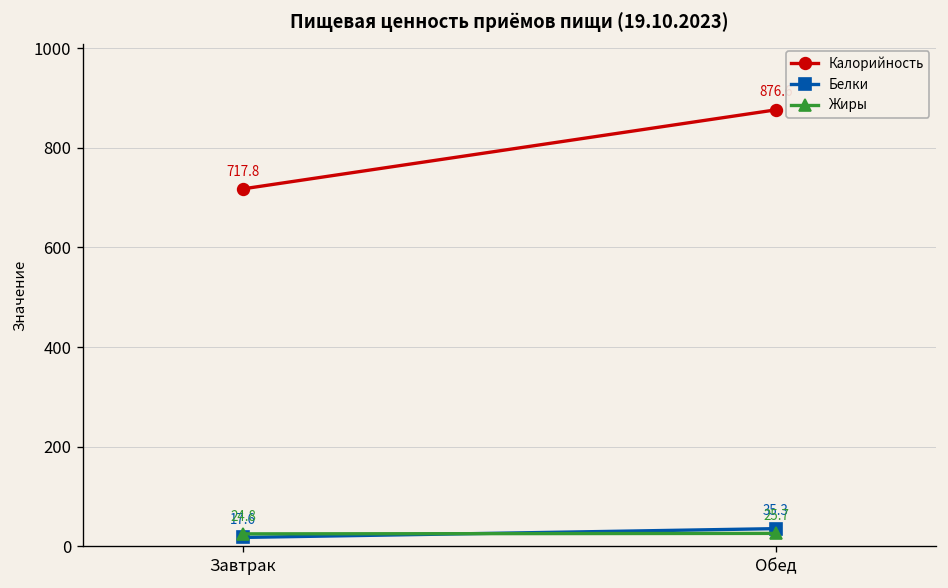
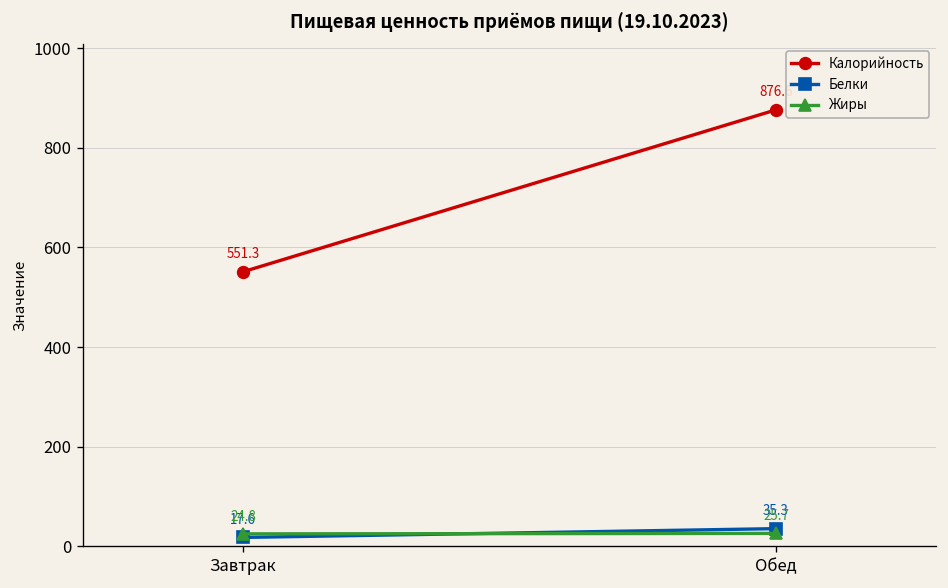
  {
    "Калорийность": {
-     "Завтрак": 717.8
+     "Завтрак": 551.3
    }
  }
